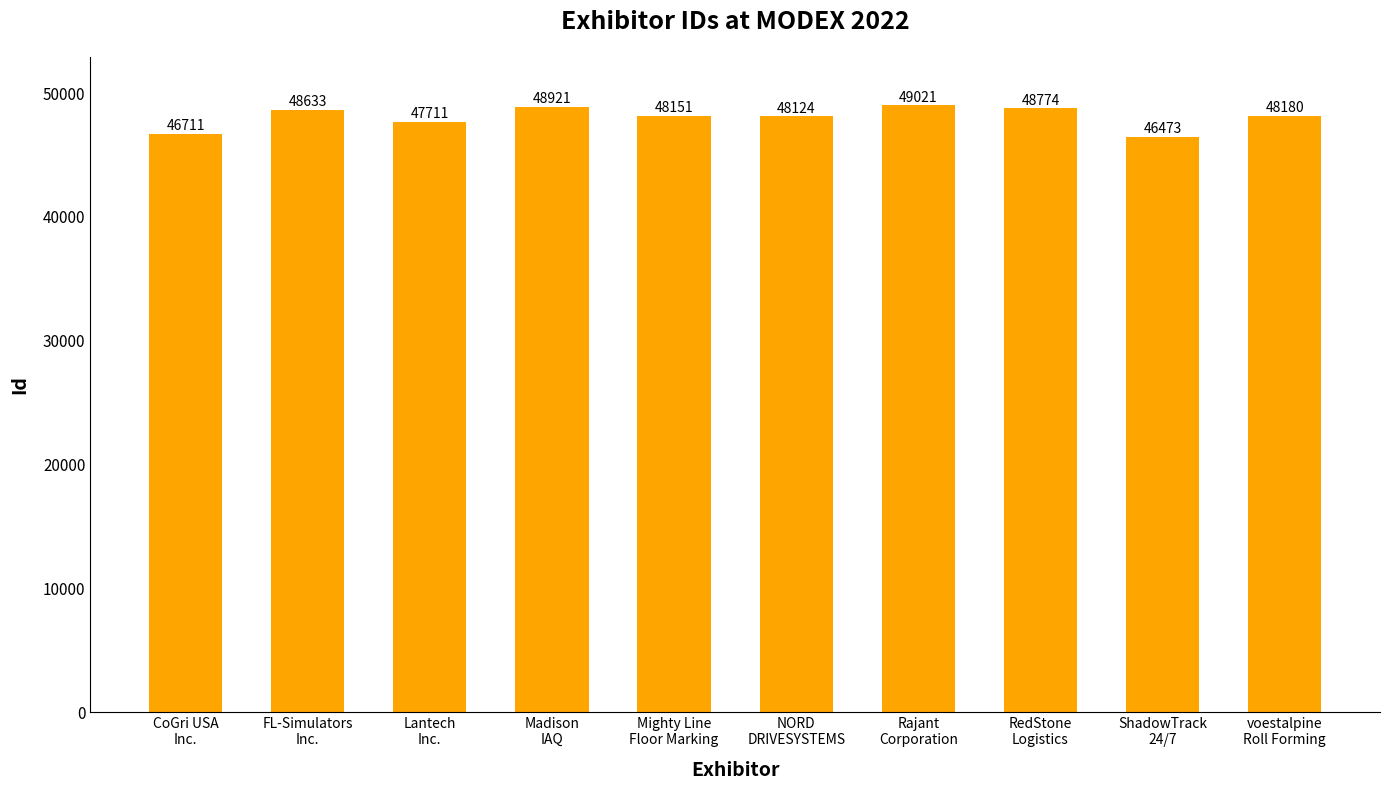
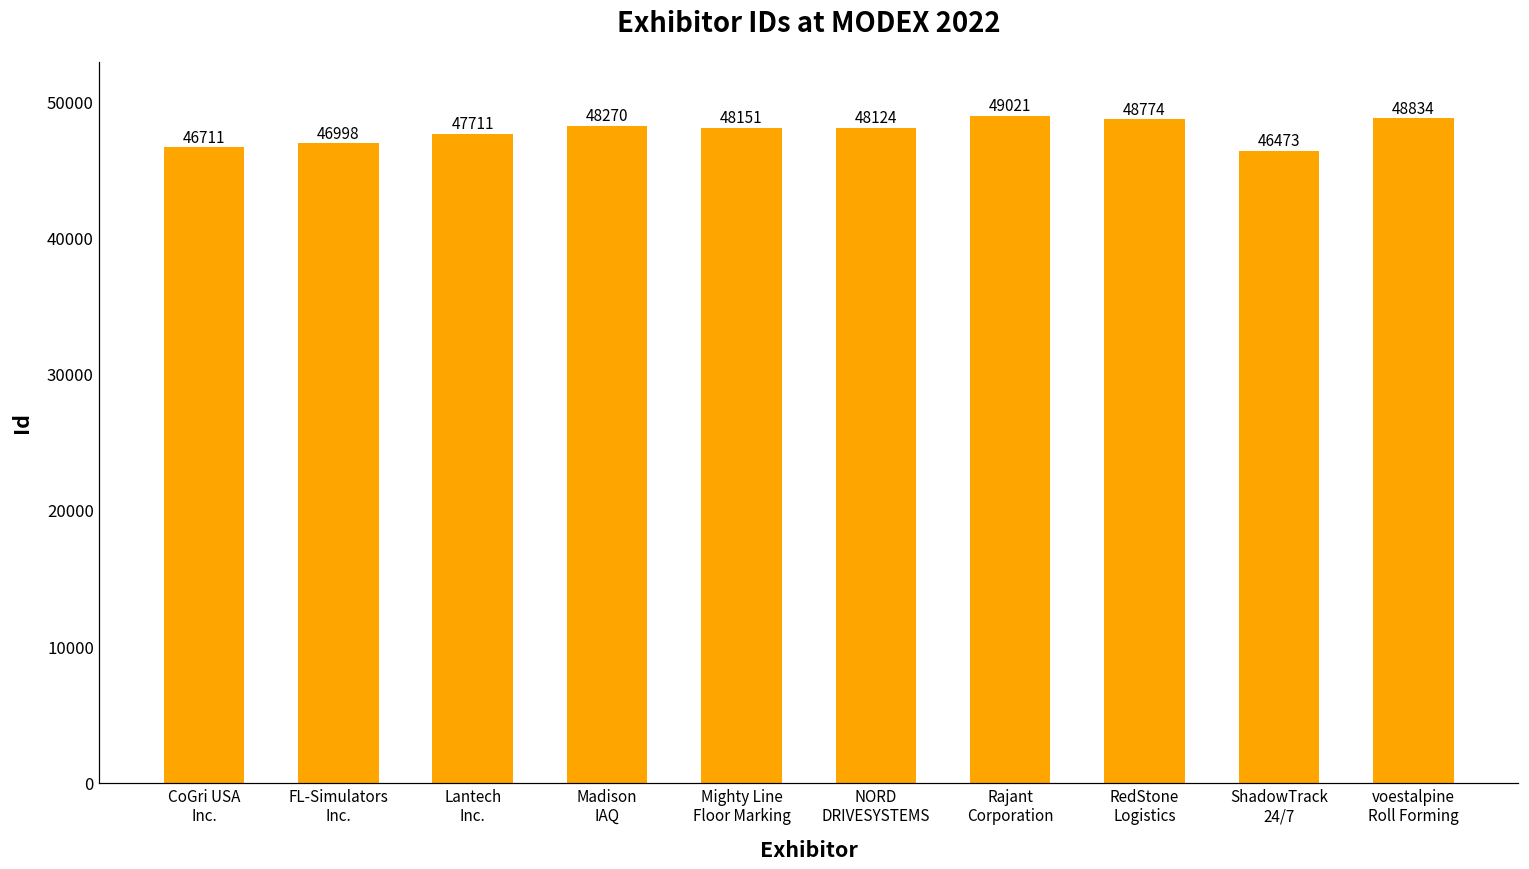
  {
    "CoGri USA Inc.": 46711,
-   "FL-Simulators Inc.": 48633,
+   "FL-Simulators Inc.": 46998,
    "Lantech Inc.": 47711,
-   "Madison IAQ": 48921,
+   "Madison IAQ": 48270,
    "Mighty Line Floor Marking": 48151,
    "NORD DRIVESYSTEMS": 48124,
    "Rajant Corporation": 49021,
    "RedStone Logistics": 48774,
    "ShadowTrack 24/7": 46473,
-   "voestalpine Roll Forming": 48180
+   "voestalpine Roll Forming": 48834
  }
